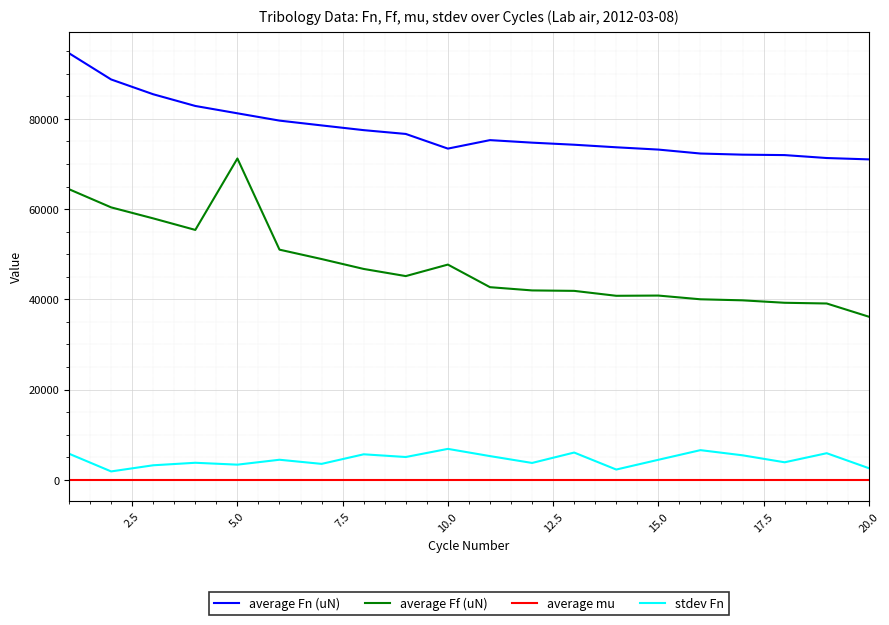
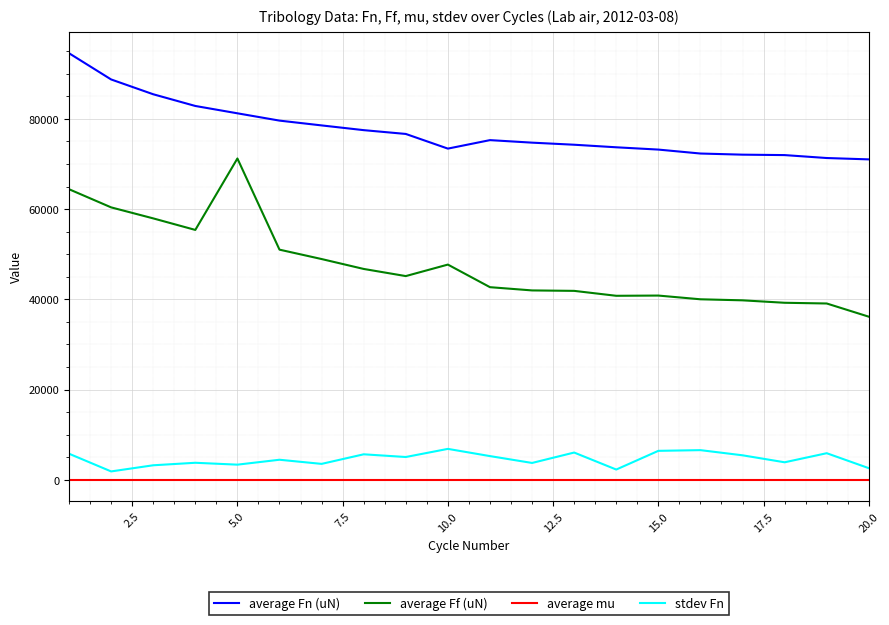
  {
    "average Fn (uN)": {
      "5.0": 81000,
      "10.0": 73000,
      "15.0": 73000,
      "20.0": 71000
    },
    "average Ff (uN)": {
      "5.0": 71000,
      "10.0": 48000,
      "15.0": 41000,
      "20.0": 36000
    },
    "average mu": {
      "5.0": 0,
      "10.0": 0,
      "15.0": 0,
      "20.0": 0
    },
    "stdev Fn": {
      "5.0": 3000,
      "10.0": 7000,
-     "15.0": 4000,
+     "15.0": 6000,
      "20.0": 3000
    }
  }
